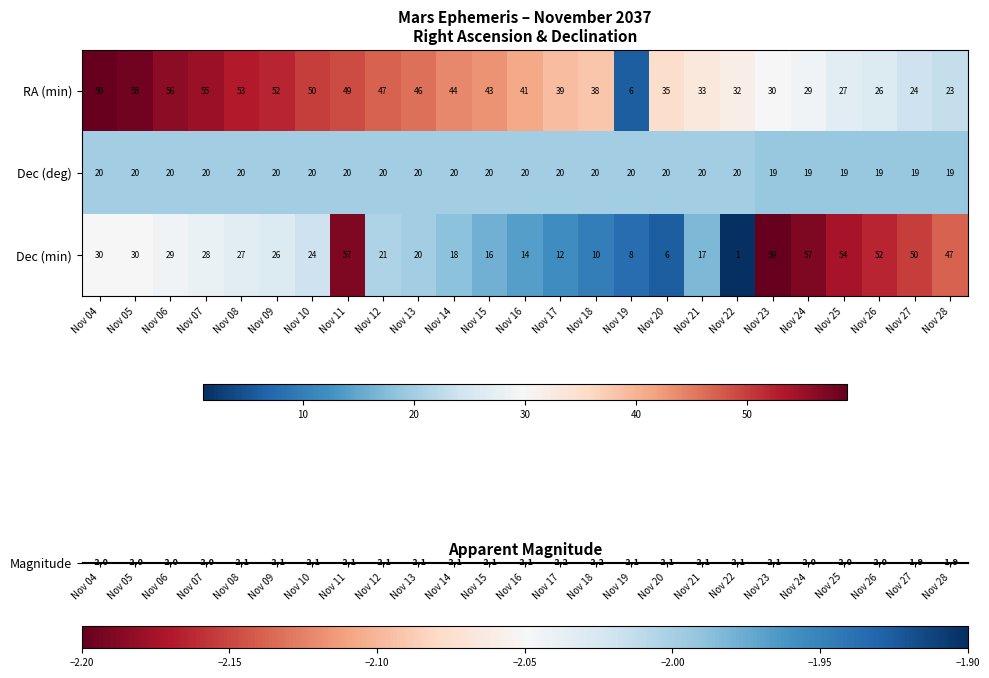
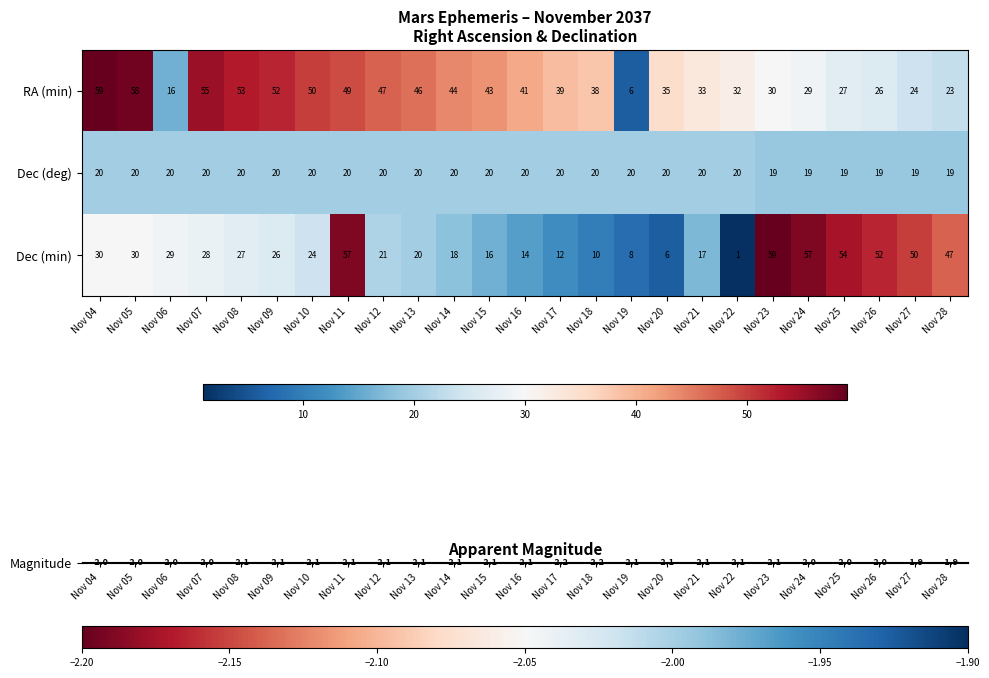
  {
    "RA (min)": {
      "Nov 04": 59,
      "Nov 05": 58,
-     "Nov 06": 56,
+     "Nov 06": 16,
      "Nov 07": 55,
      "Nov 08": 53,
      "Nov 09": 52,
      "Nov 10": 50,
      "Nov 11": 49,
      "Nov 12": 47,
      "Nov 13": 46,
      "Nov 14": 44,
      "Nov 15": 43,
      "Nov 16": 41,
      "Nov 17": 39,
      "Nov 18": 38,
      "Nov 19": 6,
      "Nov 20": 35,
      "Nov 21": 33,
      "Nov 22": 32,
      "Nov 23": 30,
      "Nov 24": 29,
      "Nov 25": 27,
      "Nov 26": 26,
      "Nov 27": 24,
      "Nov 28": 23
    },
    "Dec (deg)": {
      "Nov 04": 20,
      "Nov 05": 20,
      "Nov 06": 20,
      "Nov 07": 20,
      "Nov 08": 20,
      "Nov 09": 20,
      "Nov 10": 20,
      "Nov 11": 20,
      "Nov 12": 20,
      "Nov 13": 20,
      "Nov 14": 20,
      "Nov 15": 20,
      "Nov 16": 20,
      "Nov 17": 20,
      "Nov 18": 20,
      "Nov 19": 20,
      "Nov 20": 20,
      "Nov 21": 20,
      "Nov 22": 20,
      "Nov 23": 19,
      "Nov 24": 19,
      "Nov 25": 19,
      "Nov 26": 19,
      "Nov 27": 19,
      "Nov 28": 19
    },
    "Dec (min)": {
      "Nov 04": 30,
      "Nov 05": 30,
      "Nov 06": 29,
      "Nov 07": 28,
      "Nov 08": 27,
      "Nov 09": 26,
      "Nov 10": 24,
      "Nov 11": 57,
      "Nov 12": 21,
      "Nov 13": 20,
      "Nov 14": 18,
      "Nov 15": 16,
      "Nov 16": 14,
      "Nov 17": 12,
      "Nov 18": 10,
      "Nov 19": 8,
      "Nov 20": 6,
      "Nov 21": 17,
      "Nov 22": 1,
      "Nov 23": 59,
      "Nov 24": 57,
      "Nov 25": 54,
      "Nov 26": 52,
      "Nov 27": 50,
      "Nov 28": 47
    }
  }
